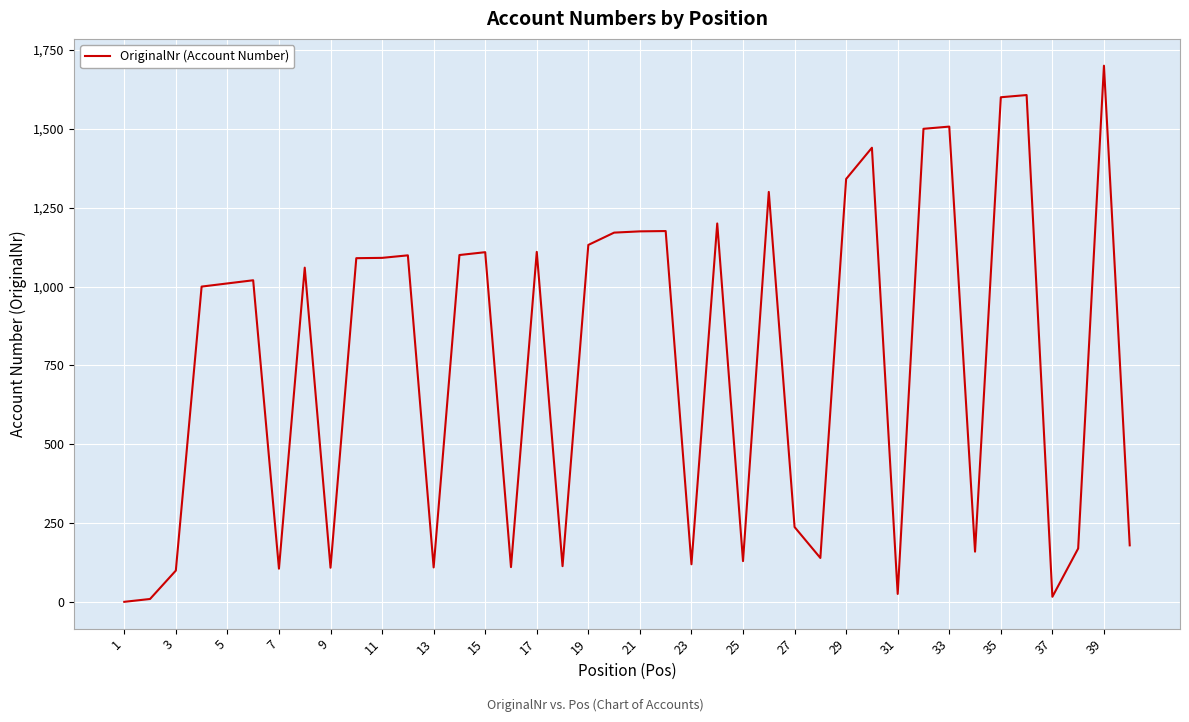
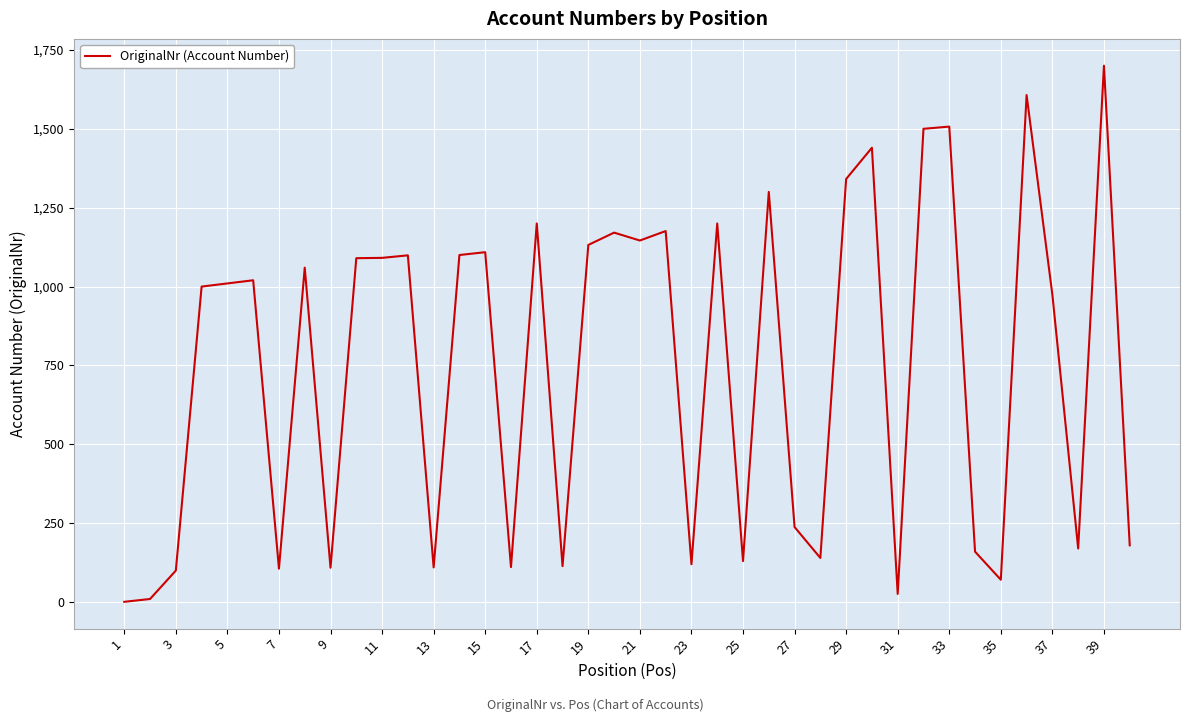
  {
    "1": "0",
    "3": "100",
    "5": "1,010",
    "7": "110",
    "9": "110",
    "11": "1,090",
    "13": "110",
    "15": "1,110",
-   "17": "1,110",
+   "17": "1,200",
    "19": "1,130",
-   "21": "1,180",
+   "21": "1,150",
    "23": "120",
    "25": "130",
    "27": "240",
    "29": "1,340",
    "31": "30",
    "33": "1,510",
-   "35": "1,600",
-   "37": "20",
+   "35": "70",
+   "37": "970",
    "39": "1,700"
  }
